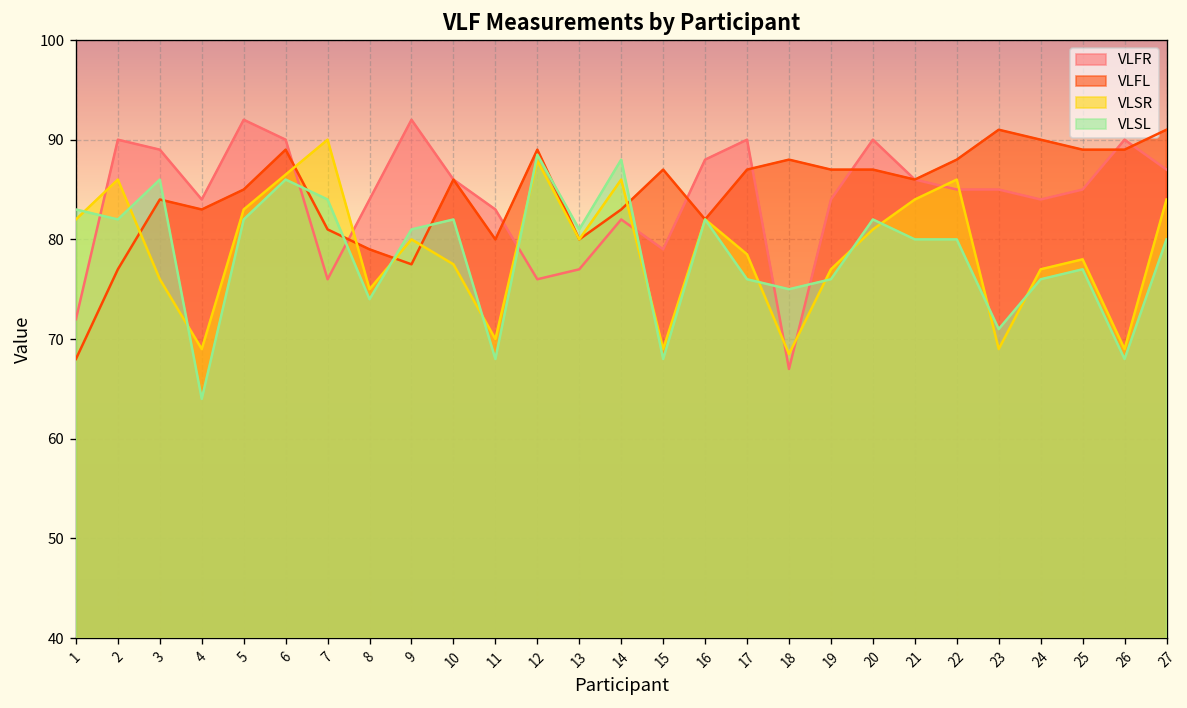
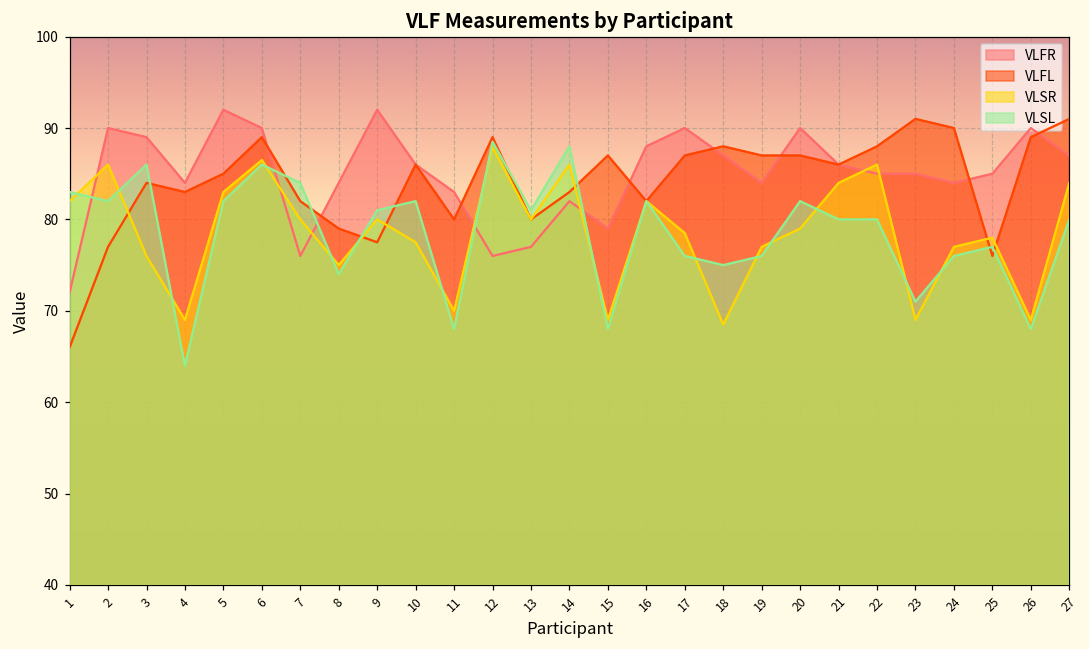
  {
    "VLFR": {
      "1": 72,
      "2": 90,
      "3": 89,
      "4": 84,
      "5": 92,
      "6": 90,
      "7": 76,
      "8": 84,
      "9": 92,
      "11": 83,
      "12": 76,
      "13": 77,
      "14": 82,
      "15": 79,
      "16": 88,
      "17": 90,
-     "18": 67,
+     "18": 87,
      "19": 84,
      "20": 90,
      "22": 85,
      "23": 85,
      "24": 84,
      "25": 85,
      "27": 87
    },
    "VLFL": {
-     "1": 68,
+     "1": 66,
      "2": 77,
      "3": 84,
      "4": 83,
      "5": 85,
      "6": 89,
-     "7": 81,
+     "7": 82,
      "8": 79,
      "9": 78,
      "11": 80,
      "12": 89,
      "14": 83,
      "15": 87,
      "17": 87,
      "18": 88,
      "19": 87,
      "20": 87,
      "22": 88,
      "23": 91,
      "24": 90,
-     "25": 89,
+     "25": 76,
      "26": 89,
      "27": 91
    },
    "VLSR": {
      "1": 82,
      "2": 86,
      "3": 76,
      "4": 69,
      "5": 83,
      "6": 87,
-     "7": 90,
+     "7": 80,
      "8": 75,
      "9": 80,
      "10": 78,
      "11": 70,
      "12": 88,
      "14": 86,
      "15": 69,
      "17": 79,
      "18": 69,
      "19": 77,
-     "20": 81,
+     "20": 79,
      "21": 84,
      "22": 86,
      "23": 69,
      "24": 77,
      "25": 78,
      "26": 69,
      "27": 84
    },
    "VLSL": {
      "1": 83,
      "2": 82,
      "3": 86,
      "4": 64,
      "5": 82,
      "6": 86,
      "7": 84,
      "8": 74,
      "9": 81,
      "10": 82,
      "11": 68,
      "12": 89,
      "13": 81,
      "14": 88,
      "15": 68,
      "17": 76,
      "18": 75,
      "19": 76,
      "20": 82,
      "21": 80,
      "22": 80,
      "23": 71,
      "24": 76,
      "25": 77,
      "26": 68,
      "27": 80
    }
  }
